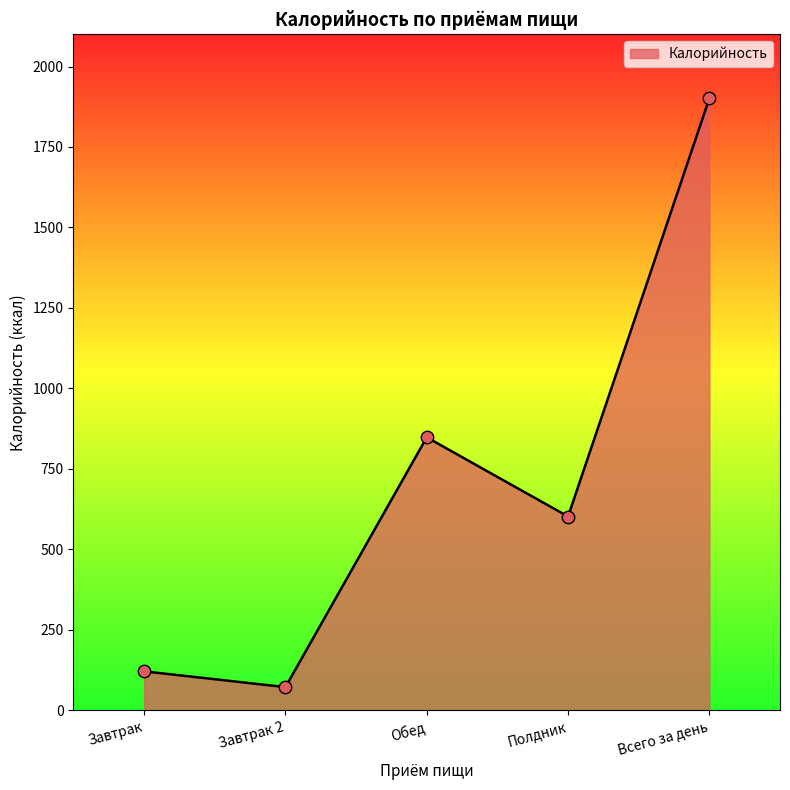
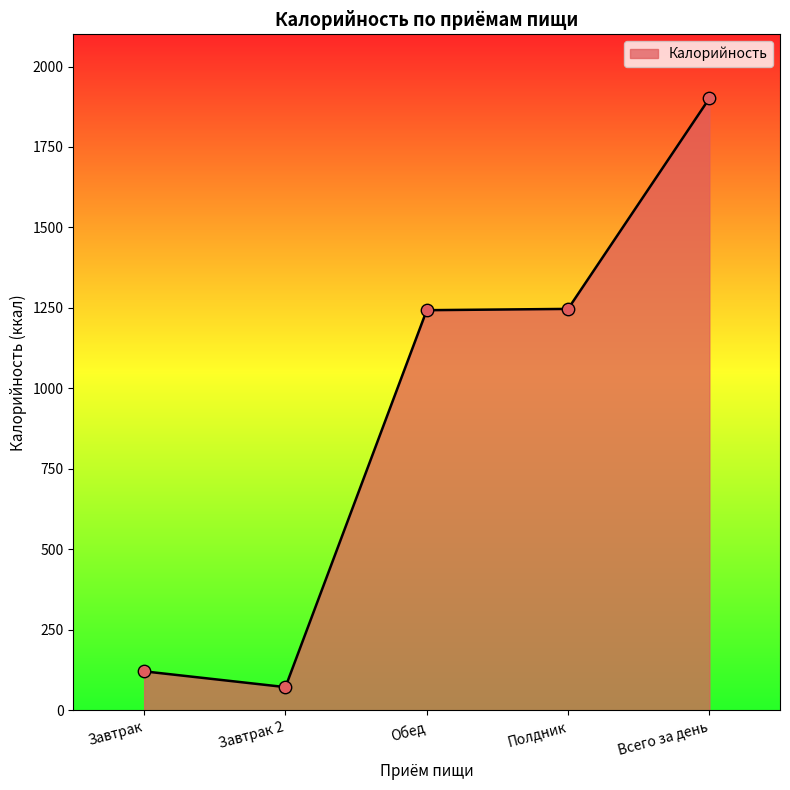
  {
    "Завтрак": 120,
    "Завтрак 2": 70,
-   "Обед": 850,
-   "Полдник": 600,
+   "Обед": 1240,
+   "Полдник": 1250,
    "Всего за день": 1900
  }
